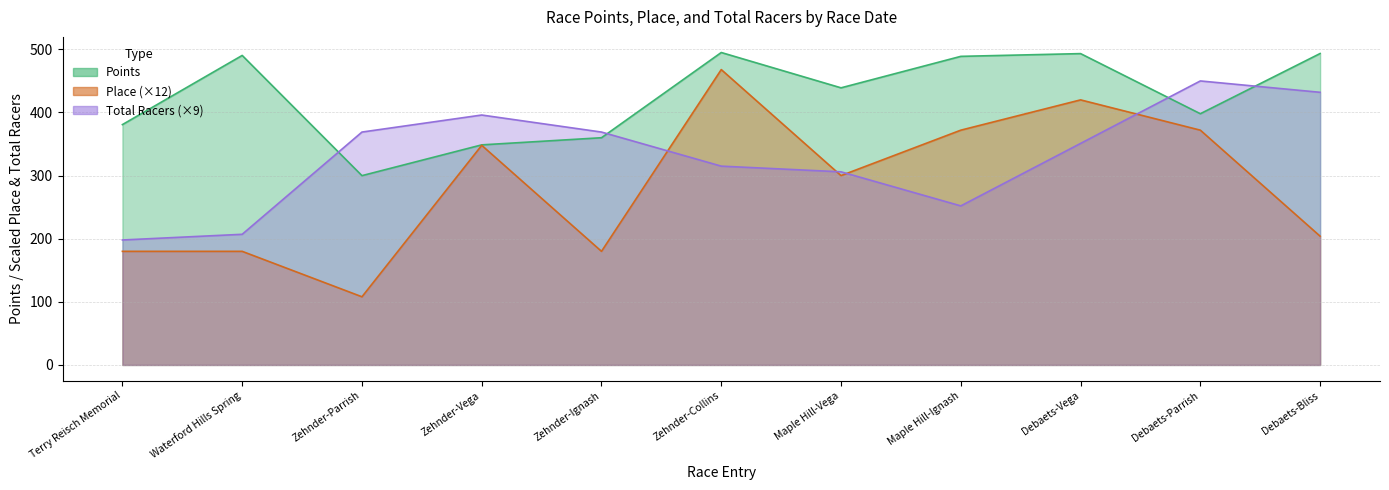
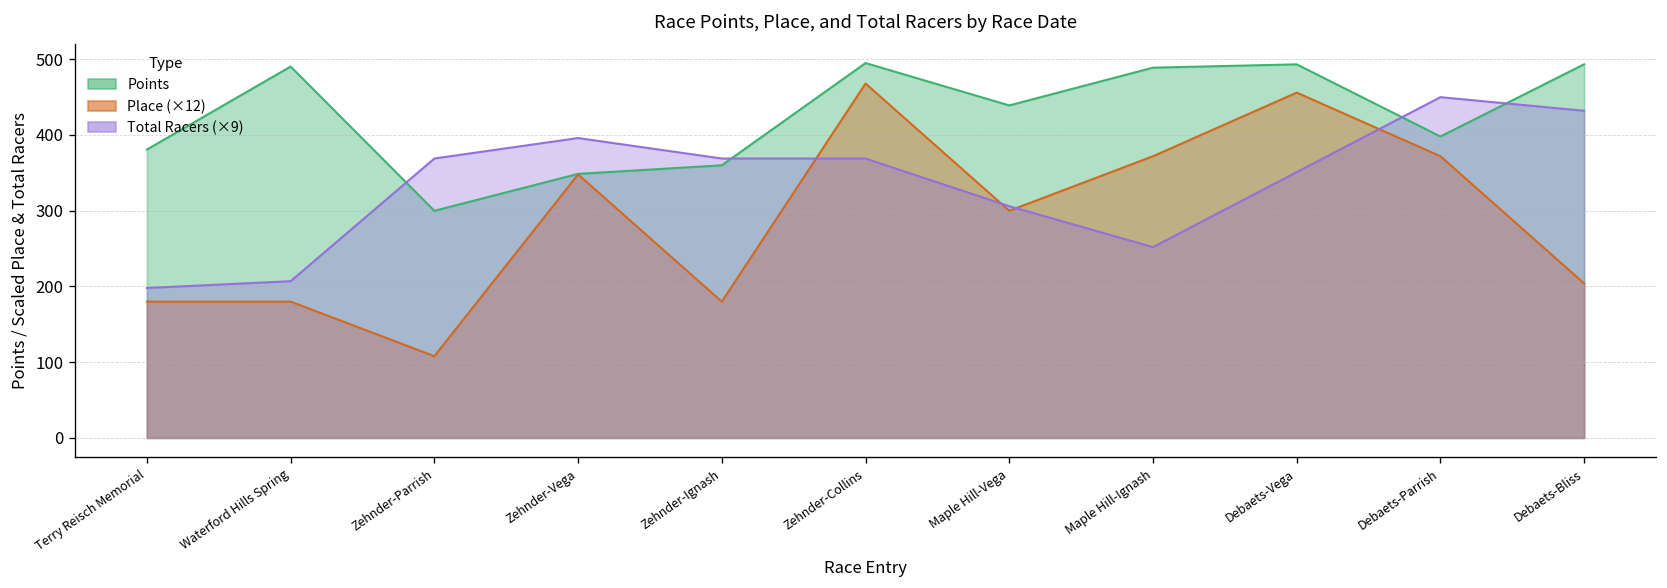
  {
    "Points": {
      "Terry Reisch Memorial": 380,
      "Waterford Hills Spring": 490,
      "Zehnder-Parrish": 300,
      "Zehnder-Ignash": 360,
      "Zehnder-Collins": 500,
      "Maple Hill-Vega": 440,
      "Maple Hill-Ignash": 490,
      "Debaets-Vega": 490,
      "Debaets-Parrish": 400,
      "Debaets-Bliss": 490
    },
    "Place (×12)": {
      "Terry Reisch Memorial": 180,
      "Waterford Hills Spring": 180,
      "Zehnder-Parrish": 110,
      "Zehnder-Ignash": 180,
      "Zehnder-Collins": 470,
      "Maple Hill-Vega": 300,
      "Maple Hill-Ignash": 370,
-     "Debaets-Vega": 420,
+     "Debaets-Vega": 460,
      "Debaets-Parrish": 370,
      "Debaets-Bliss": 200
    },
    "Total Racers (×9)": {
      "Terry Reisch Memorial": 200,
      "Waterford Hills Spring": 210,
      "Zehnder-Parrish": 370,
      "Zehnder-Vega": 400,
      "Zehnder-Ignash": 370,
-     "Zehnder-Collins": 320,
+     "Zehnder-Collins": 370,
      "Maple Hill-Vega": 310,
      "Maple Hill-Ignash": 250,
      "Debaets-Vega": 350,
      "Debaets-Parrish": 450,
      "Debaets-Bliss": 430
    }
  }
